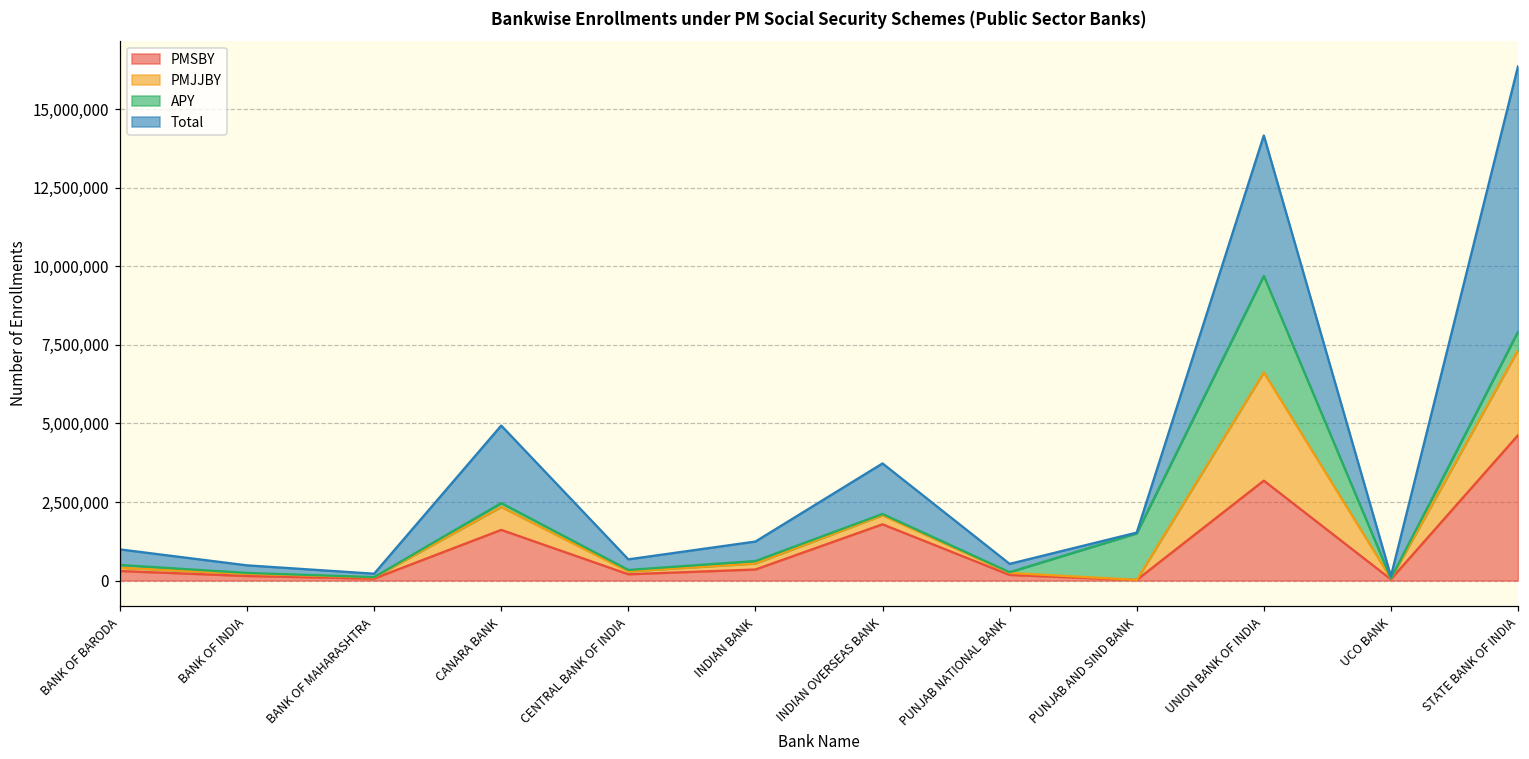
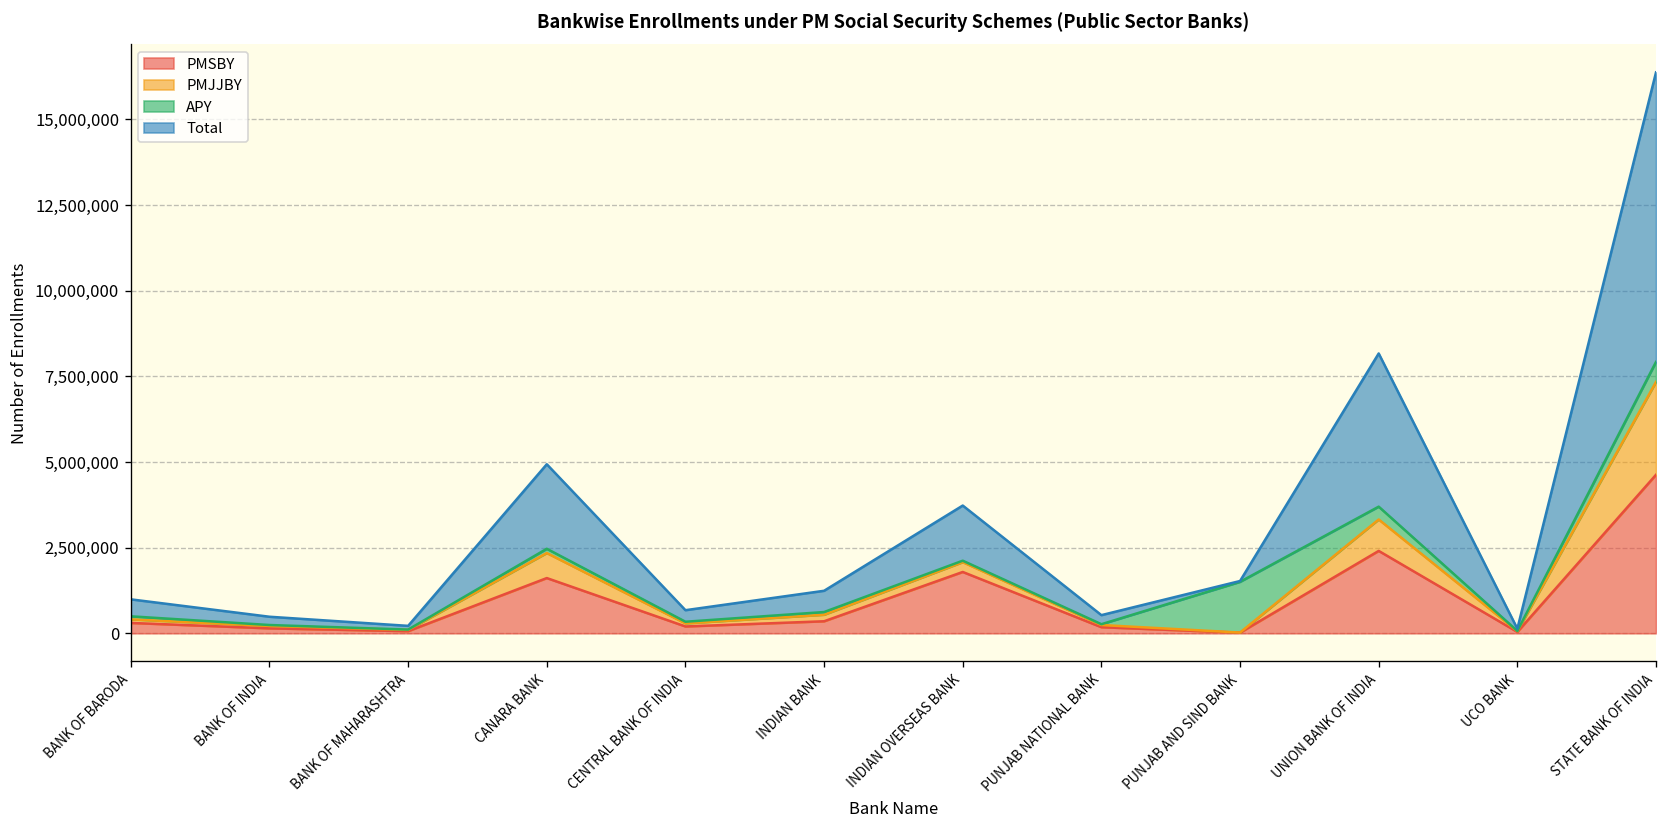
  {
    "PMSBY": {
      "BANK OF BARODA": "300,000",
      "CANARA BANK": "1,600,000",
      "INDIAN BANK": "400,000",
      "INDIAN OVERSEAS BANK": "1,800,000",
-     "UNION BANK OF INDIA": "3,200,000",
+     "UNION BANK OF INDIA": "2,400,000",
      "STATE BANK OF INDIA": "4,600,000"
    },
    "PMJJBY": {
      "CANARA BANK": "700,000",
-     "UNION BANK OF INDIA": "3,400,000",
+     "UNION BANK OF INDIA": "900,000",
      "STATE BANK OF INDIA": "2,700,000"
    },
    "APY": {
      "CANARA BANK": "100,000",
-     "UNION BANK OF INDIA": "3,100,000",
+     "UNION BANK OF INDIA": "400,000",
      "STATE BANK OF INDIA": "600,000"
    },
    "Total": {
      "BANK OF BARODA": "500,000",
      "BANK OF INDIA": "200,000",
      "BANK OF MAHARASHTRA": "100,000",
      "CANARA BANK": "2,500,000",
      "CENTRAL BANK OF INDIA": "300,000",
      "INDIAN BANK": "600,000",
      "INDIAN OVERSEAS BANK": "1,600,000",
      "PUNJAB NATIONAL BANK": "300,000",
      "UNION BANK OF INDIA": "4,500,000",
      "STATE BANK OF INDIA": "8,500,000"
    }
  }
